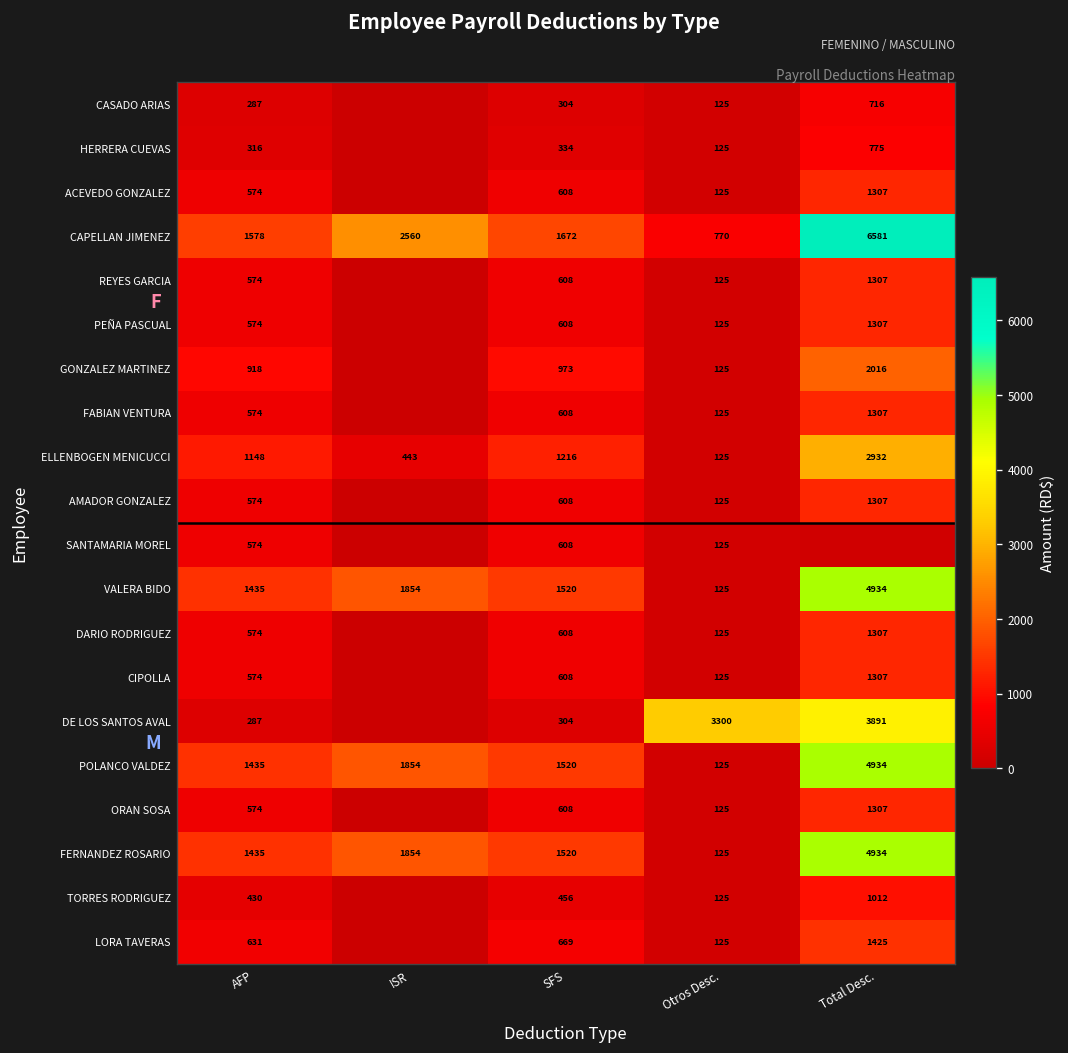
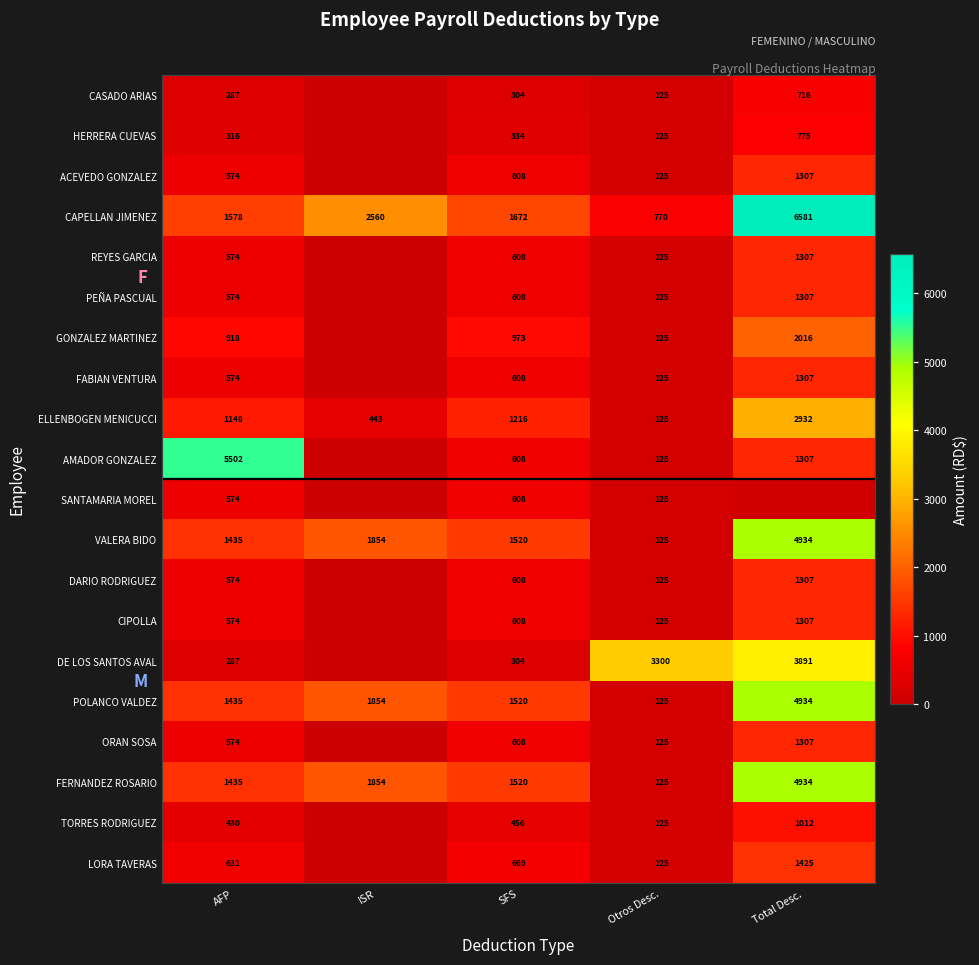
  {
    "CASADO ARIAS": {
      "AFP": 287,
      "SFS": 304,
      "Otros Desc.": 125,
      "Total Desc.": 716
    },
    "HERRERA CUEVAS": {
      "AFP": 316,
      "SFS": 334,
      "Otros Desc.": 125,
      "Total Desc.": 775
    },
    "ACEVEDO GONZALEZ": {
      "AFP": 574,
      "SFS": 608,
      "Otros Desc.": 125,
      "Total Desc.": 1307
    },
    "CAPELLAN JIMENEZ": {
      "AFP": 1578,
      "ISR": 2560,
      "SFS": 1672,
      "Otros Desc.": 770,
      "Total Desc.": 6581
    },
    "REYES GARCIA": {
      "AFP": 574,
      "SFS": 608,
      "Otros Desc.": 125,
      "Total Desc.": 1307
    },
    "PEÑA PASCUAL": {
      "AFP": 574,
      "SFS": 608,
      "Otros Desc.": 125,
      "Total Desc.": 1307
    },
    "GONZALEZ MARTINEZ": {
      "AFP": 918,
      "SFS": 973,
      "Otros Desc.": 125,
      "Total Desc.": 2016
    },
    "FABIAN VENTURA": {
      "AFP": 574,
      "SFS": 608,
      "Otros Desc.": 125,
      "Total Desc.": 1307
    },
    "ELLENBOGEN MENICUCCI": {
      "AFP": 1148,
      "ISR": 443,
      "SFS": 1216,
      "Otros Desc.": 125,
      "Total Desc.": 2932
    },
    "AMADOR GONZALEZ": {
-     "AFP": 574,
+     "AFP": 5502,
      "SFS": 608,
      "Otros Desc.": 125,
      "Total Desc.": 1307
    },
    "SANTAMARIA MOREL": {
      "AFP": 574,
      "SFS": 608,
      "Otros Desc.": 125
    },
    "VALERA BIDO": {
      "AFP": 1435,
      "ISR": 1854,
      "SFS": 1520,
      "Otros Desc.": 125,
      "Total Desc.": 4934
    },
    "DARIO RODRIGUEZ": {
      "AFP": 574,
      "SFS": 608,
      "Otros Desc.": 125,
      "Total Desc.": 1307
    },
    "CIPOLLA": {
      "AFP": 574,
      "SFS": 608,
      "Otros Desc.": 125,
      "Total Desc.": 1307
    },
    "DE LOS SANTOS AVAL": {
      "AFP": 287,
      "SFS": 304,
      "Otros Desc.": 3300,
      "Total Desc.": 3891
    },
    "POLANCO VALDEZ": {
      "AFP": 1435,
      "ISR": 1854,
      "SFS": 1520,
      "Otros Desc.": 125,
      "Total Desc.": 4934
    },
    "ORAN SOSA": {
      "AFP": 574,
      "SFS": 608,
      "Otros Desc.": 125,
      "Total Desc.": 1307
    },
    "FERNANDEZ ROSARIO": {
      "AFP": 1435,
      "ISR": 1854,
      "SFS": 1520,
      "Otros Desc.": 125,
      "Total Desc.": 4934
    },
    "TORRES RODRIGUEZ": {
      "AFP": 430,
      "SFS": 456,
      "Otros Desc.": 125,
      "Total Desc.": 1012
    },
    "LORA TAVERAS": {
      "AFP": 631,
      "SFS": 669,
      "Otros Desc.": 125,
      "Total Desc.": 1425
    }
  }
